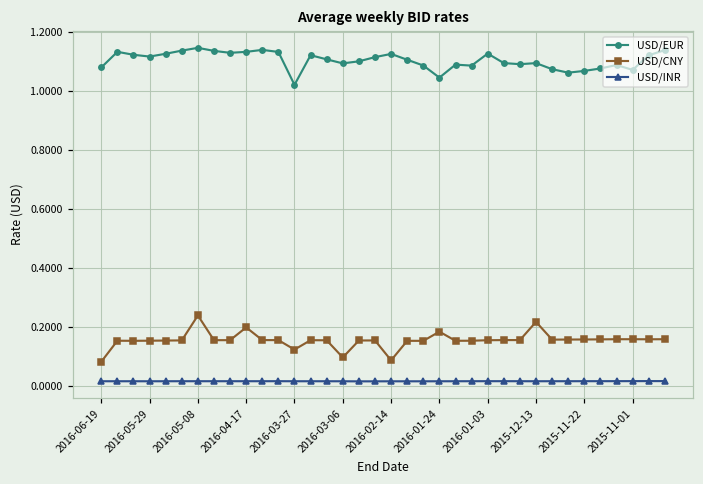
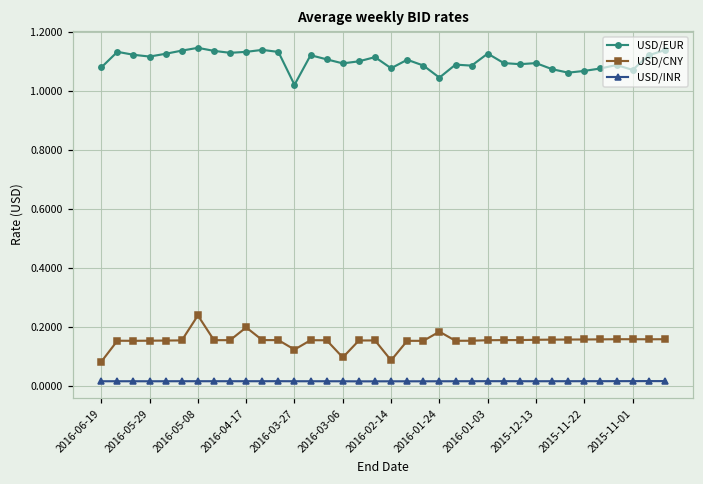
  {
    "USD/EUR": {
      "2016-06-19": 1.08,
      "2016-05-29": 1.12,
      "2016-05-08": 1.15,
      "2016-04-17": 1.13,
      "2016-03-27": 1.02,
      "2016-03-06": 1.09,
-     "2016-02-14": 1.12,
+     "2016-02-14": 1.08,
      "2016-01-24": 1.04,
      "2016-01-03": 1.13,
      "2015-12-13": 1.09,
      "2015-11-22": 1.07
    },
    "USD/CNY": {
      "2016-06-19": 0.08,
      "2016-05-29": 0.15,
      "2016-05-08": 0.24,
      "2016-04-17": 0.20,
      "2016-03-27": 0.12,
      "2016-03-06": 0.10,
      "2016-02-14": 0.09,
      "2016-01-24": 0.18,
      "2016-01-03": 0.15,
-     "2015-12-13": 0.22,
+     "2015-12-13": 0.16,
      "2015-11-22": 0.16,
      "2015-11-01": 0.16
    },
    "USD/INR": {
      "2016-06-19": 0.01,
      "2016-05-29": 0.01,
      "2016-05-08": 0.02,
      "2016-04-17": 0.02,
      "2016-03-27": 0.01,
      "2016-03-06": 0.01,
      "2016-02-14": 0.01,
      "2016-01-24": 0.01,
      "2016-01-03": 0.02,
      "2015-12-13": 0.01,
      "2015-11-22": 0.02,
      "2015-11-01": 0.02
    }
  }
